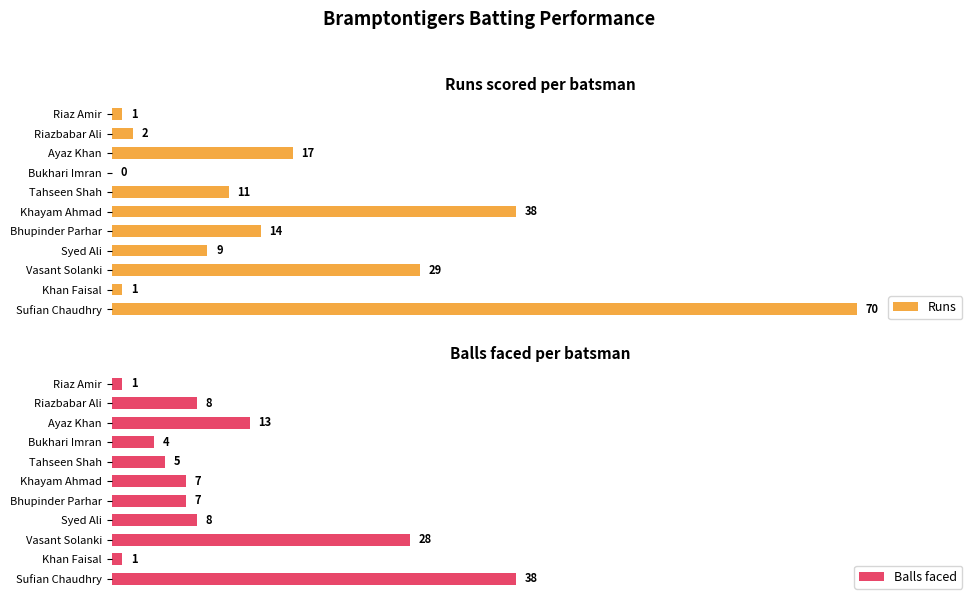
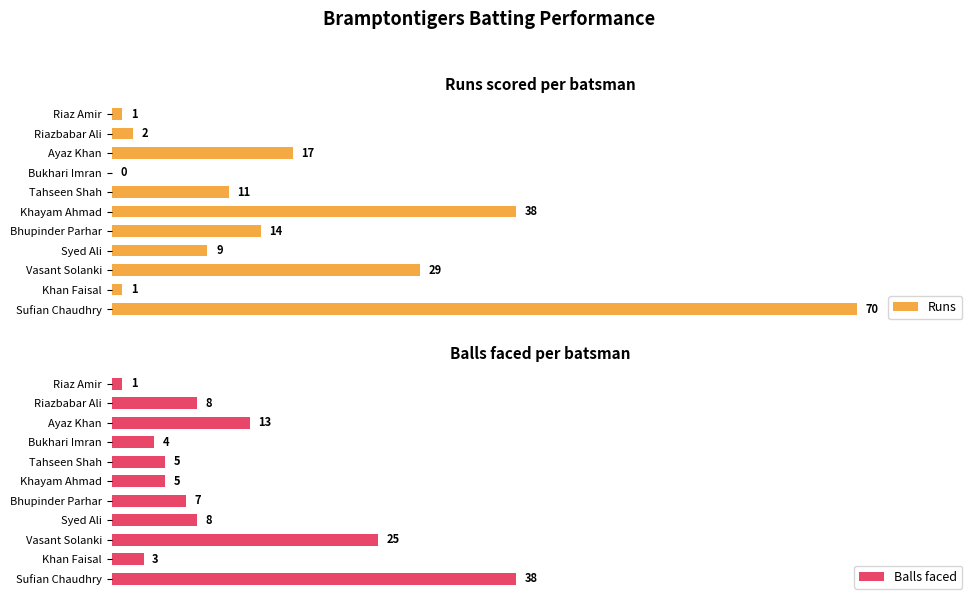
  {
    "Runs scored per batsman": {
      "Riaz Amir": 1,
      "Riazbabar Ali": 2,
      "Ayaz Khan": 17,
      "Bukhari Imran": 0,
      "Tahseen Shah": 11,
      "Khayam Ahmad": 38,
      "Bhupinder Parhar": 14,
      "Syed Ali": 9,
      "Vasant Solanki": 29,
      "Khan Faisal": 1,
      "Sufian Chaudhry": 70
    },
    "Balls faced per batsman": {
      "Riaz Amir": 1,
      "Riazbabar Ali": 8,
      "Ayaz Khan": 13,
      "Bukhari Imran": 4,
      "Tahseen Shah": 5,
-     "Khayam Ahmad": 7,
+     "Khayam Ahmad": 5,
      "Bhupinder Parhar": 7,
      "Syed Ali": 8,
-     "Vasant Solanki": 28,
-     "Khan Faisal": 1,
+     "Vasant Solanki": 25,
+     "Khan Faisal": 3,
      "Sufian Chaudhry": 38
    }
  }
